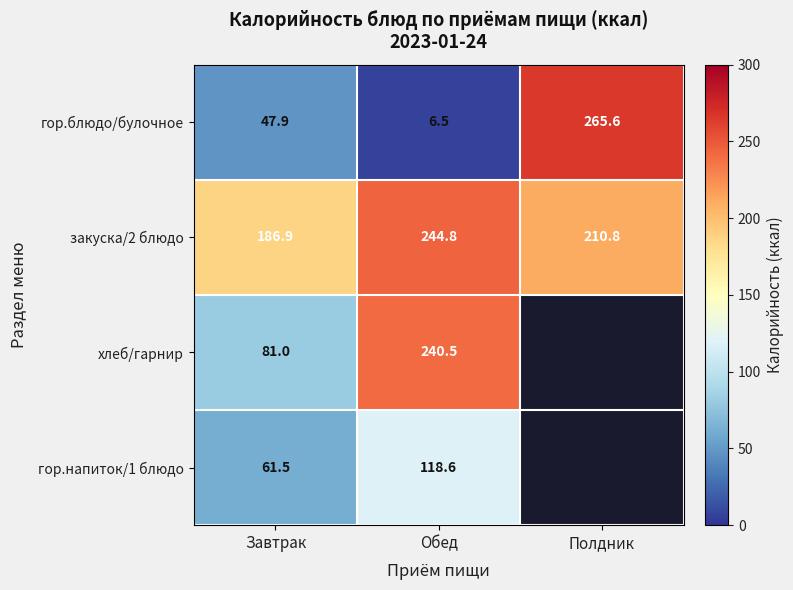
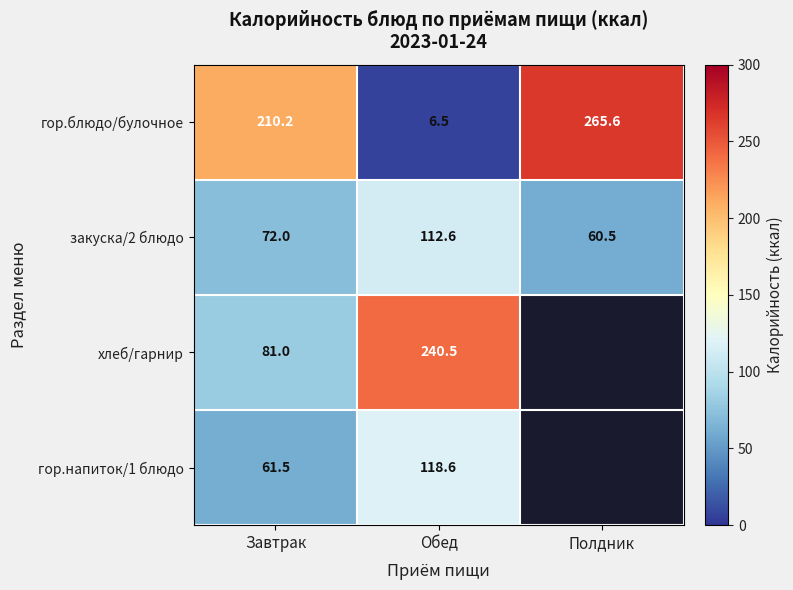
  {
    "гор.блюдо/булочное": {
-     "Завтрак": 47.9,
+     "Завтрак": 210.2,
      "Обед": 6.5,
      "Полдник": 265.6
    },
    "закуска/2 блюдо": {
-     "Завтрак": 186.9,
-     "Обед": 244.8,
-     "Полдник": 210.8
+     "Завтрак": 72.0,
+     "Обед": 112.6,
+     "Полдник": 60.5
    },
    "хлеб/гарнир": {
      "Завтрак": 81.0,
      "Обед": 240.5
    },
    "гор.напиток/1 блюдо": {
      "Завтрак": 61.5,
      "Обед": 118.6
    }
  }
